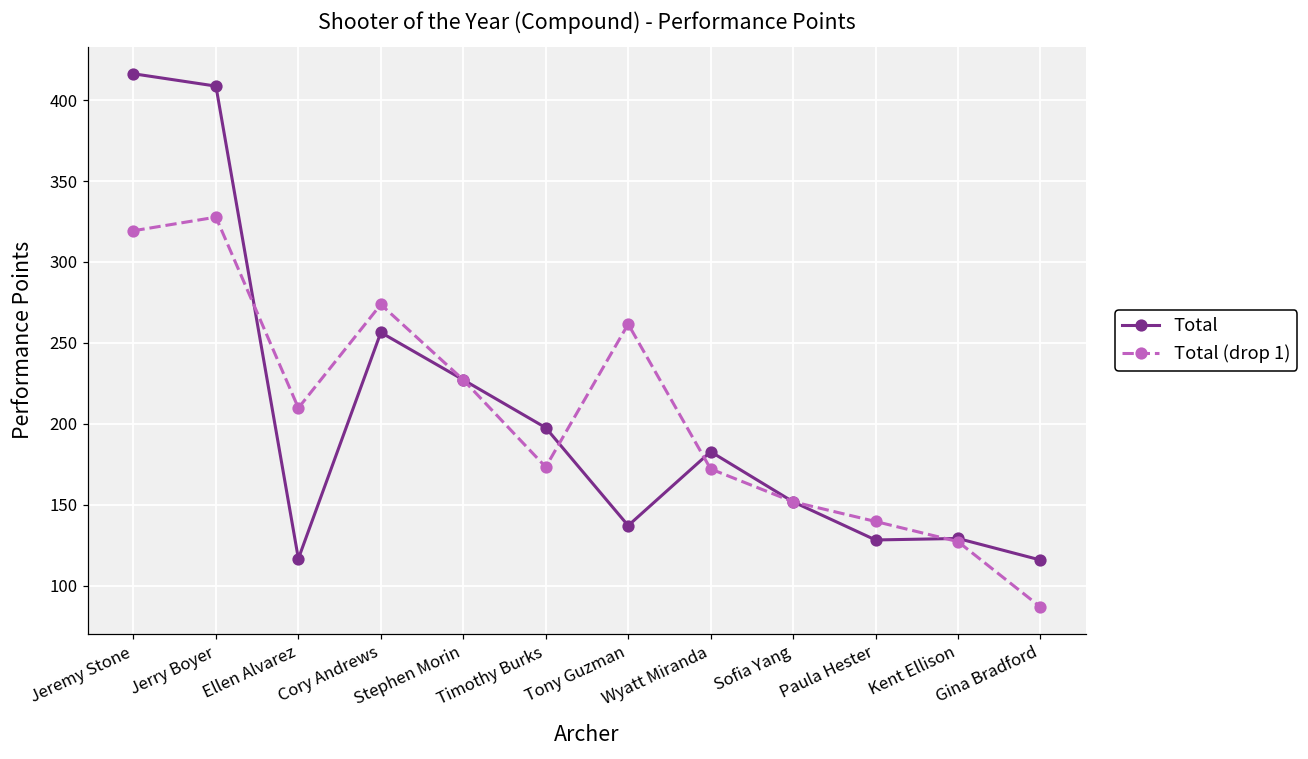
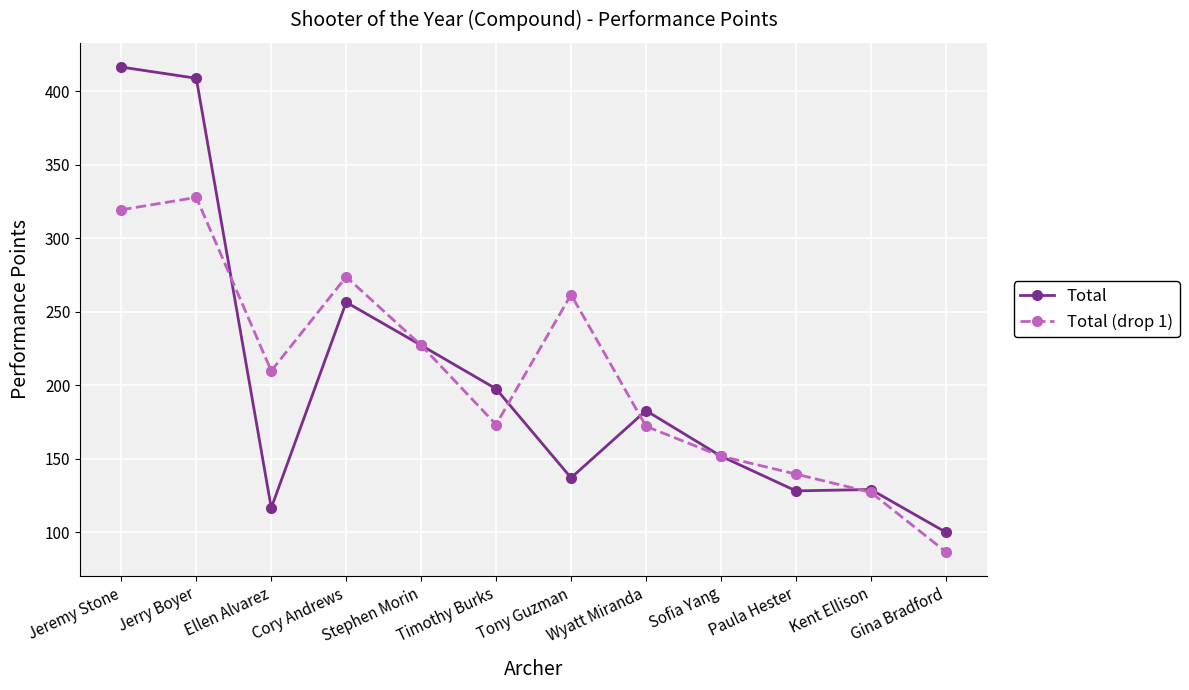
  {
    "Total": {
      "Jeremy Stone": 416,
      "Jerry Boyer": 409,
      "Ellen Alvarez": 117,
      "Cory Andrews": 256,
      "Timothy Burks": 198,
      "Tony Guzman": 137,
      "Wyatt Miranda": 183,
      "Paula Hester": 128,
      "Kent Ellison": 129,
-     "Gina Bradford": 116
+     "Gina Bradford": 100
    },
    "Total (drop 1)": {
      "Jeremy Stone": 319,
      "Jerry Boyer": 328,
      "Ellen Alvarez": 210,
      "Cory Andrews": 274,
      "Timothy Burks": 173,
      "Tony Guzman": 262,
      "Wyatt Miranda": 172,
      "Paula Hester": 140,
      "Kent Ellison": 127,
      "Gina Bradford": 87
    }
  }
